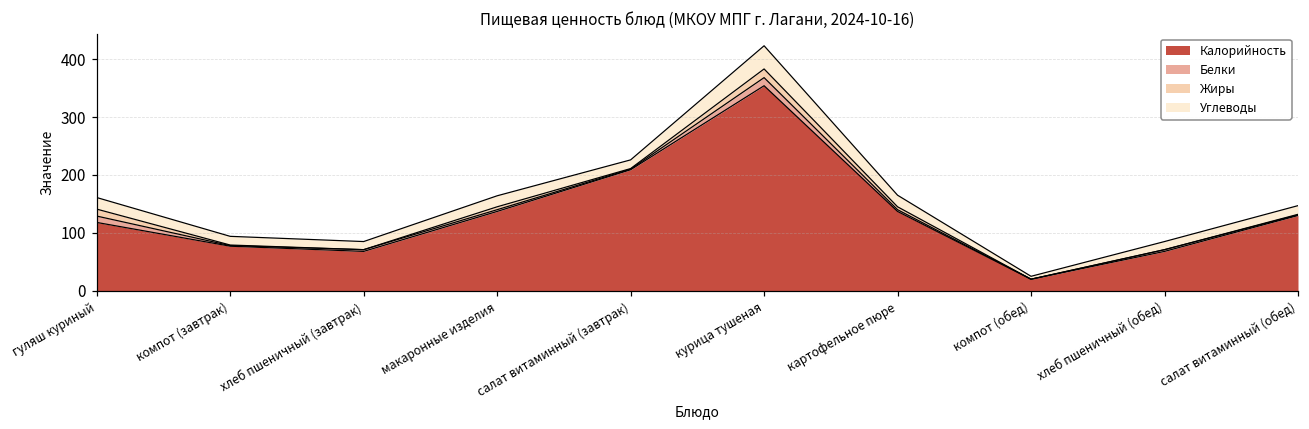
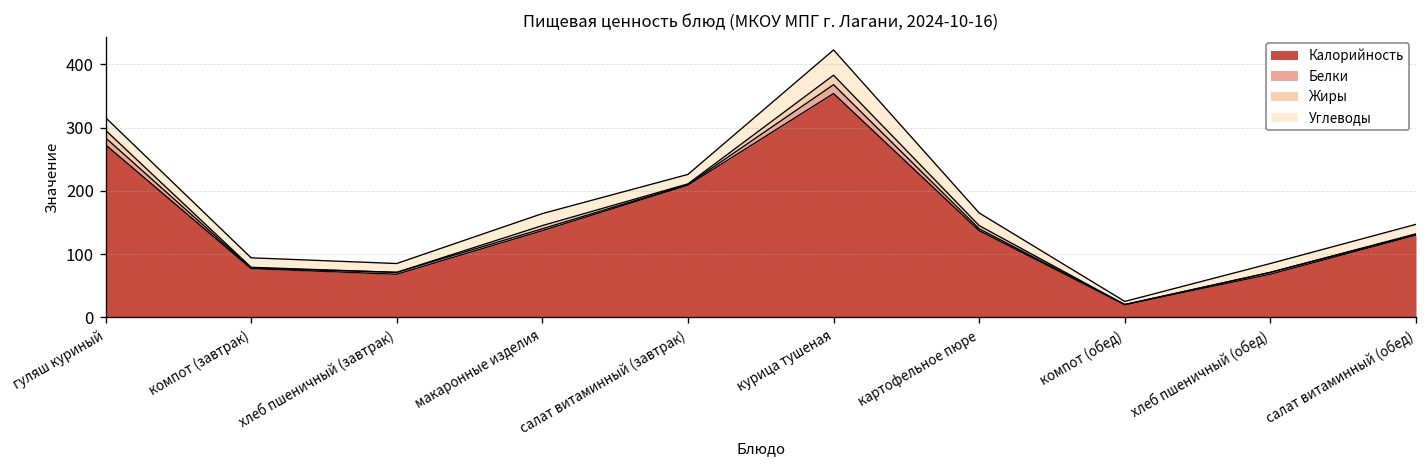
  {
    "Калорийность": {
-     "гуляш куриный": 120,
+     "гуляш куриный": 270,
      "курица тушеная": 350
    }
  }
